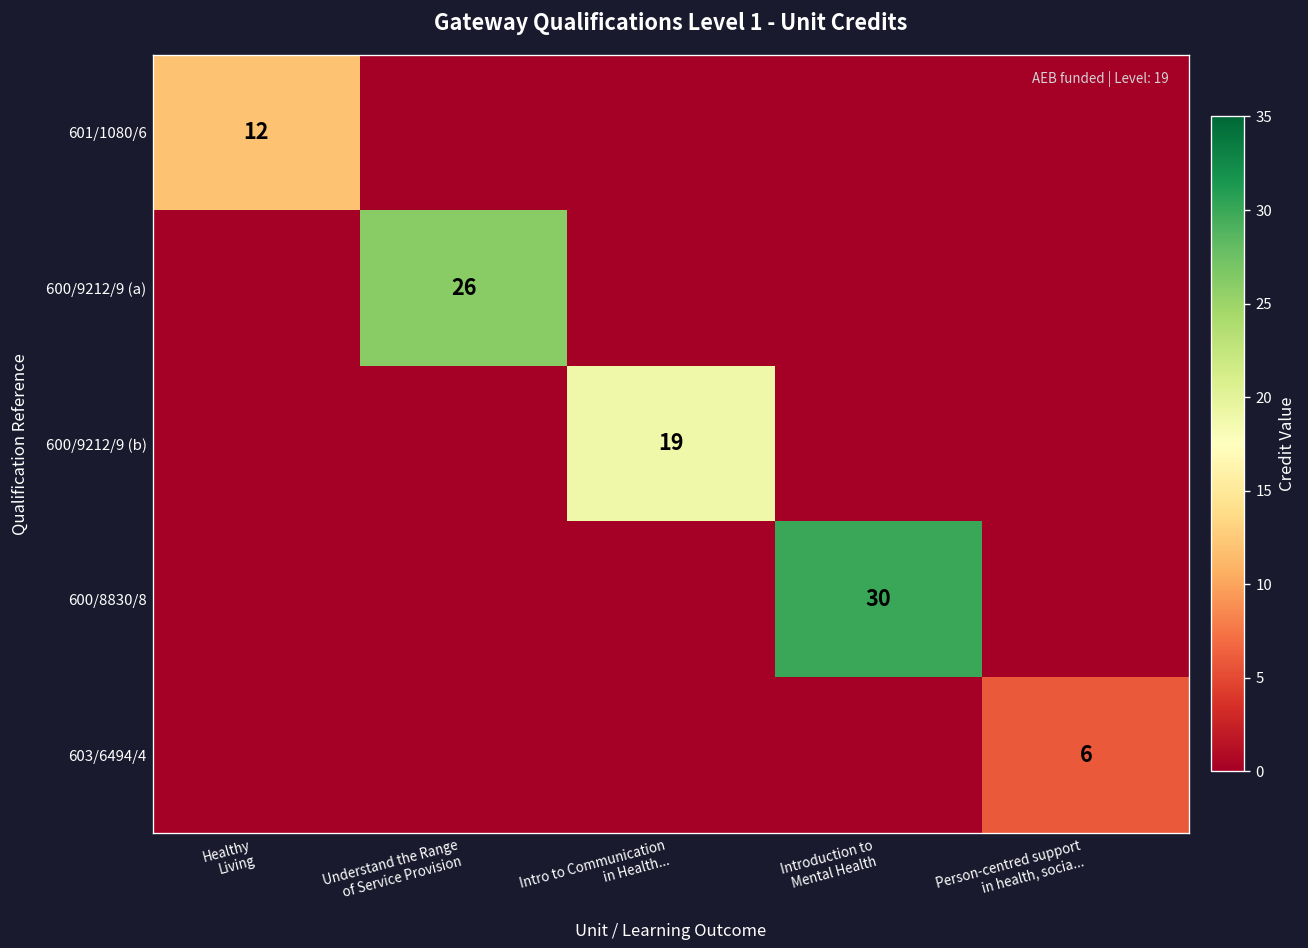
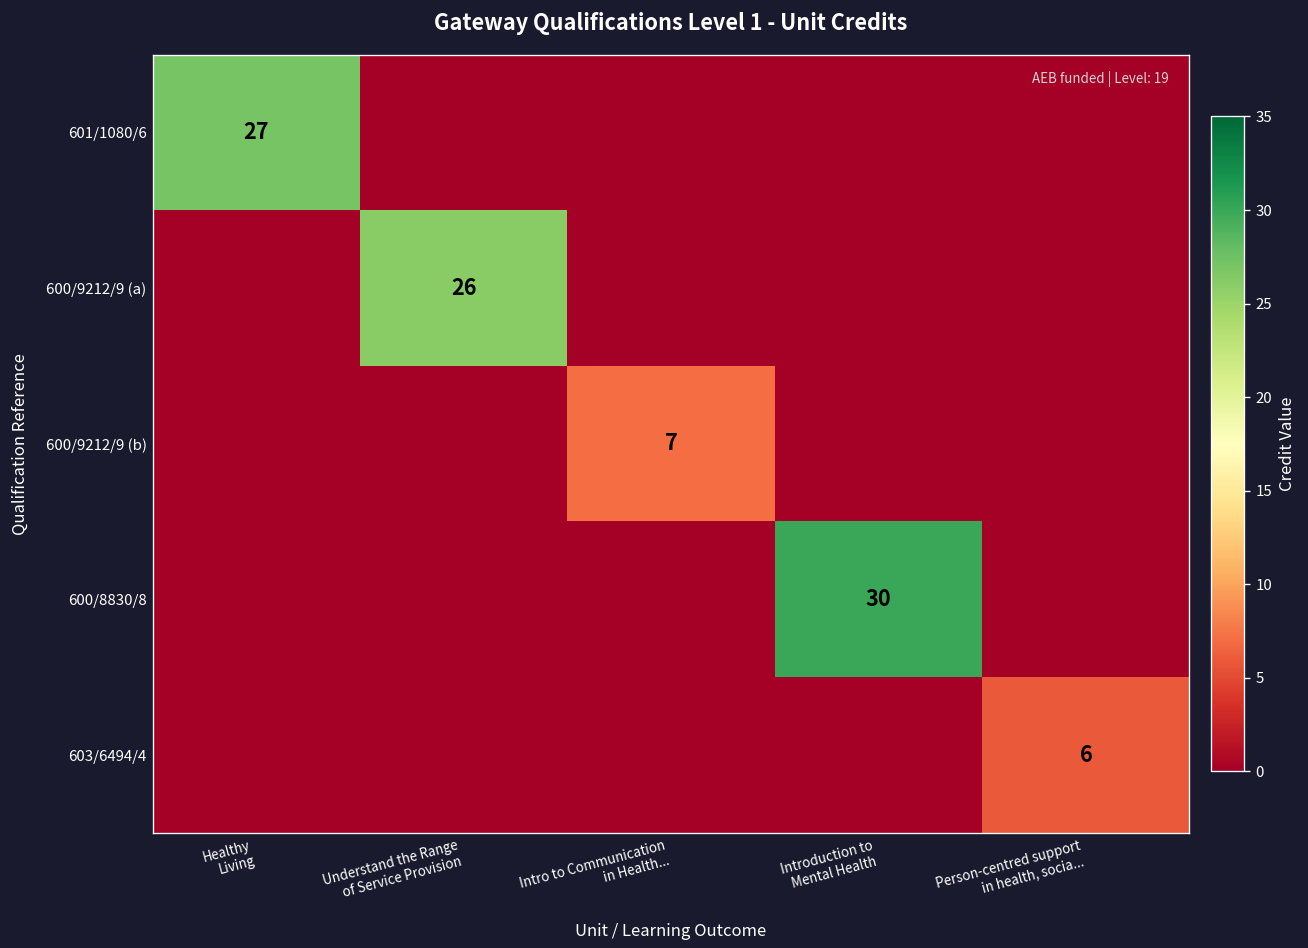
  {
    "601/1080/6": {
-     "Healthy Living": 12,
+     "Healthy Living": 27,
      "Person-centred support in health, socia...": 19
    },
    "600/9212/9 (a)": {
      "Understand the Range of Service Provision": 26
    },
    "600/9212/9 (b)": {
-     "Intro to Communication in Health...": 19
+     "Intro to Communication in Health...": 7
    },
    "600/8830/8": {
      "Introduction to Mental Health": 30
    },
    "603/6494/4": {
      "Person-centred support in health, socia...": 6
    }
  }
